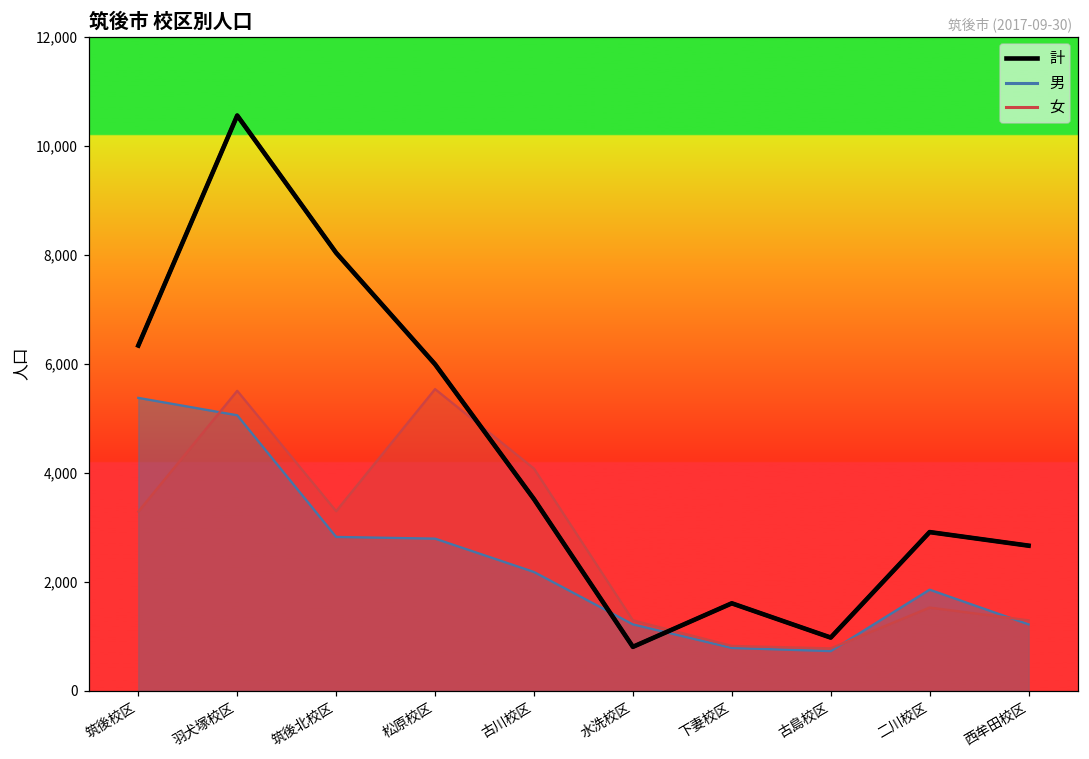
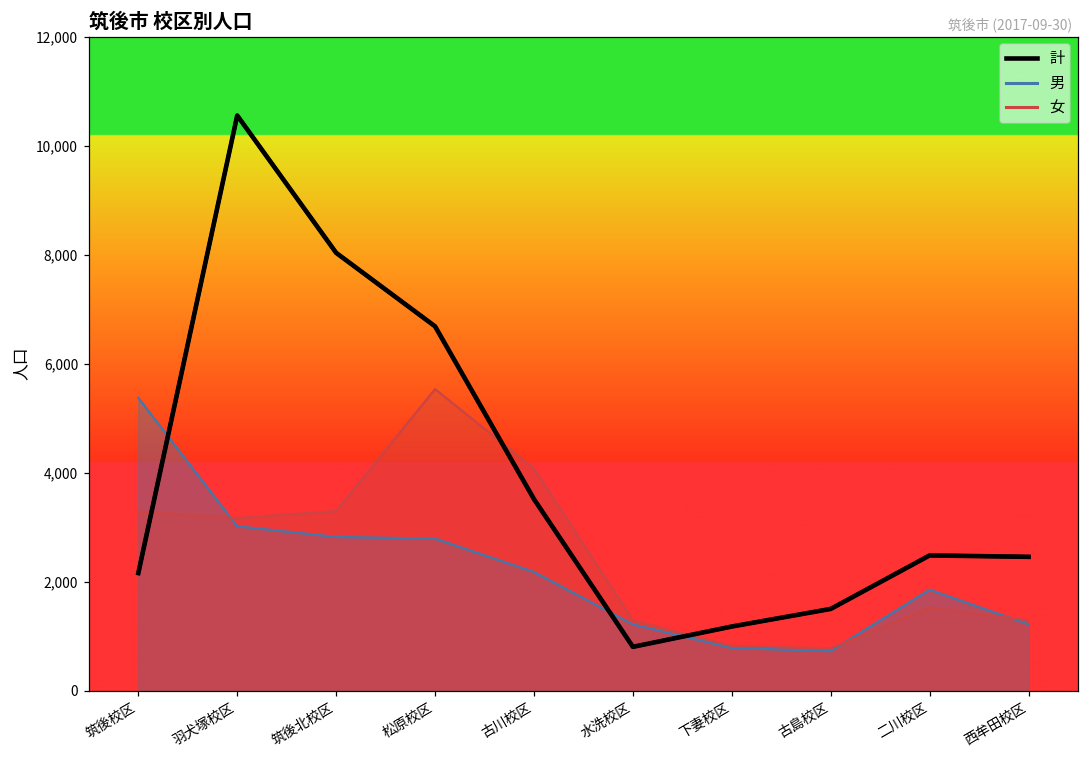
  {
    "男": {
      "筑後校区": "5,400",
-     "羽犬塚校区": "5,100",
+     "羽犬塚校区": "3,000",
      "筑後北校区": "2,800",
      "松原校区": "2,800",
      "古川校区": "2,200",
      "水洗校区": "1,200",
      "二川校区": "1,900",
      "西牟田校区": "1,200"
    },
    "女": {
      "筑後校区": "3,300",
-     "羽犬塚校区": "5,500",
+     "羽犬塚校区": "3,200",
      "筑後北校区": "3,300",
      "松原校区": "5,500",
      "古川校区": "4,100",
      "水洗校区": "1,300",
      "二川校区": "1,500",
      "西牟田校区": "1,300"
    },
    "計": {
-     "筑後校区": "6,300",
+     "筑後校区": "2,200",
      "羽犬塚校区": "10,600",
      "筑後北校区": "8,000",
-     "松原校区": "6,000",
+     "松原校区": "6,700",
      "古川校区": "3,500",
      "水洗校区": "800",
-     "下妻校区": "1,600",
-     "古島校区": "1,000",
-     "二川校区": "2,900",
-     "西牟田校区": "2,700"
+     "下妻校区": "1,200",
+     "古島校区": "1,500",
+     "二川校区": "2,500",
+     "西牟田校区": "2,500"
    }
  }
